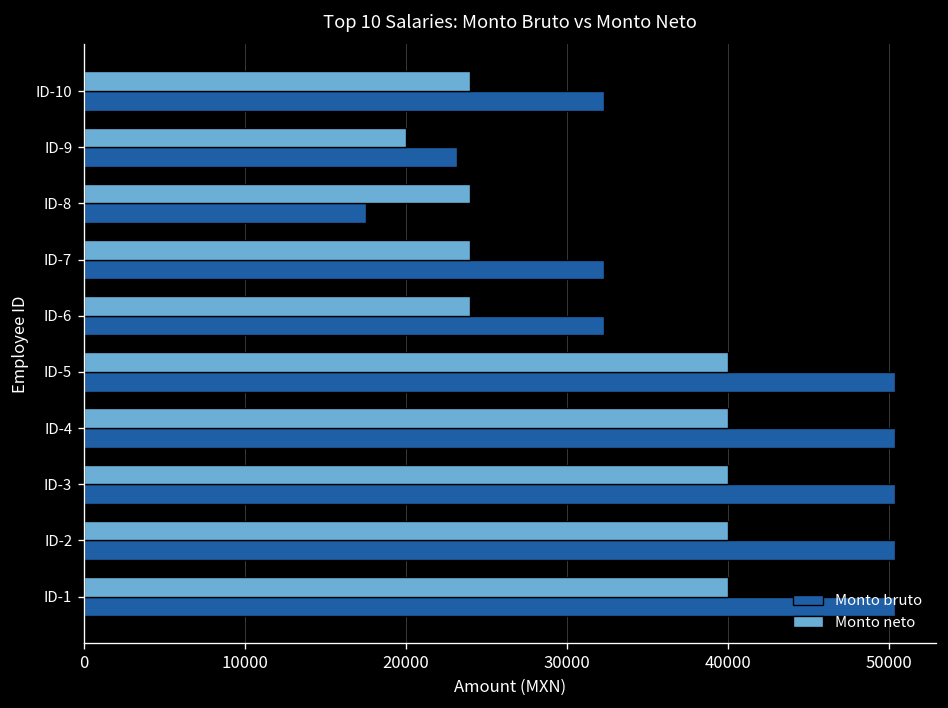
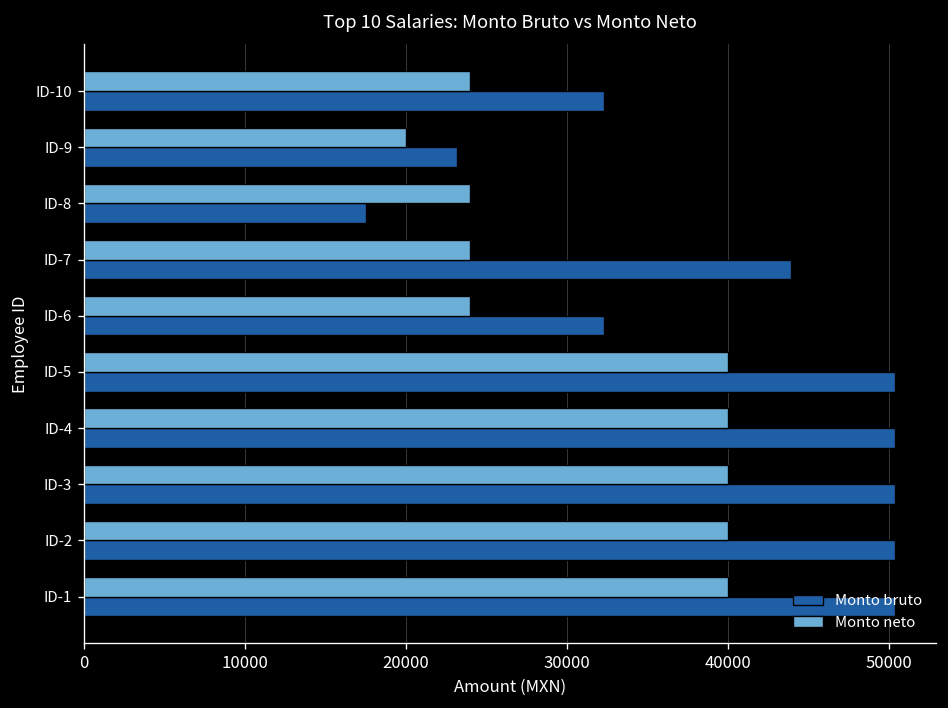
  {
    "Monto bruto": {
      "ID-10": 32300,
      "ID-9": 23200,
      "ID-8": 17500,
-     "ID-7": 32300,
+     "ID-7": 43900,
      "ID-6": 32300,
      "ID-5": 50400,
      "ID-4": 50400,
      "ID-3": 50400,
      "ID-2": 50400,
      "ID-1": 50400
    },
    "Monto neto": {
      "ID-10": 24000,
      "ID-9": 20000,
      "ID-8": 24000,
      "ID-7": 24000,
      "ID-6": 24000,
      "ID-5": 40000,
      "ID-4": 40000,
      "ID-3": 40000,
      "ID-2": 40000,
      "ID-1": 40000
    }
  }
